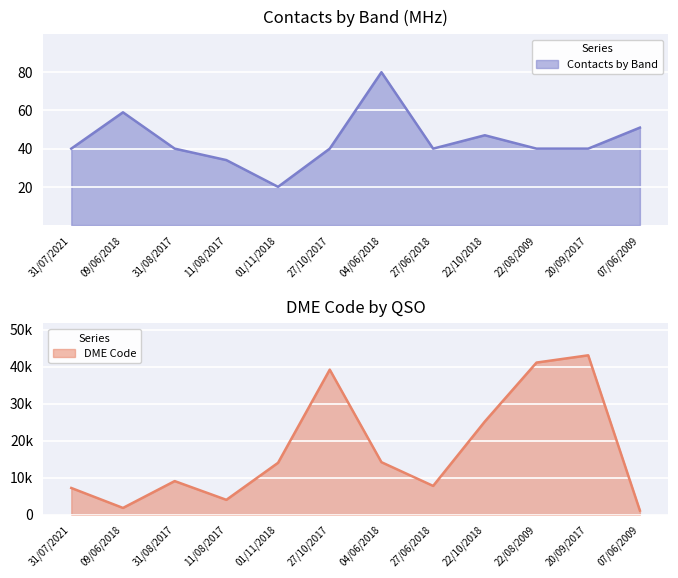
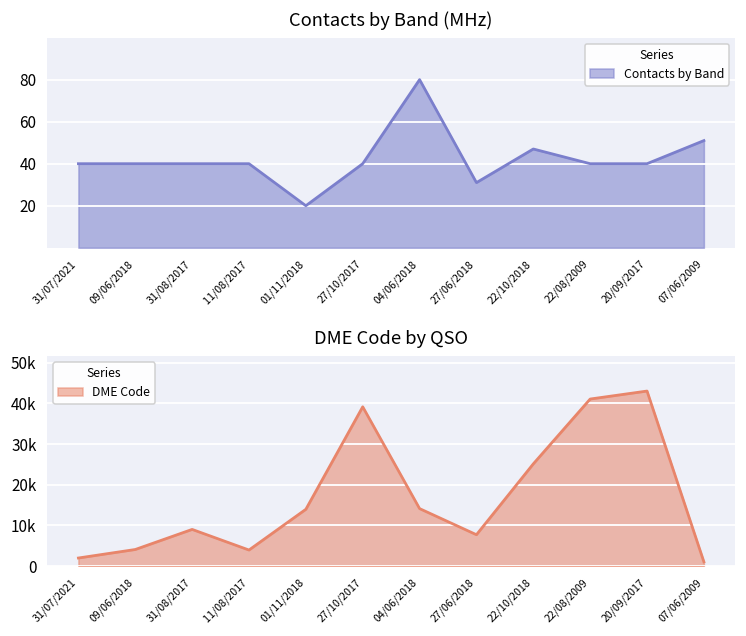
  {
    "Contacts by Band (MHz)": {
      "31/07/2021": 40,
-     "09/06/2018": 59,
+     "09/06/2018": 40,
      "31/08/2017": 40,
-     "11/08/2017": 34,
+     "11/08/2017": 40,
      "01/11/2018": 20,
      "27/10/2017": 40,
      "04/06/2018": 80,
-     "27/06/2018": 40,
+     "27/06/2018": 31,
      "22/10/2018": 47,
      "22/08/2009": 40,
      "20/09/2017": 40,
      "07/06/2009": 51
    },
    "DME Code by QSO": {
-     "31/07/2021": 7000,
-     "09/06/2018": 2000,
+     "31/07/2021": 2000,
+     "09/06/2018": 4000,
      "31/08/2017": 9000,
      "11/08/2017": 4000,
      "01/11/2018": 14000,
      "27/10/2017": 39000,
      "04/06/2018": 14000,
      "27/06/2018": 8000,
      "22/10/2018": 25000,
      "22/08/2009": 41000,
      "20/09/2017": 43000,
      "07/06/2009": 1000
    }
  }
